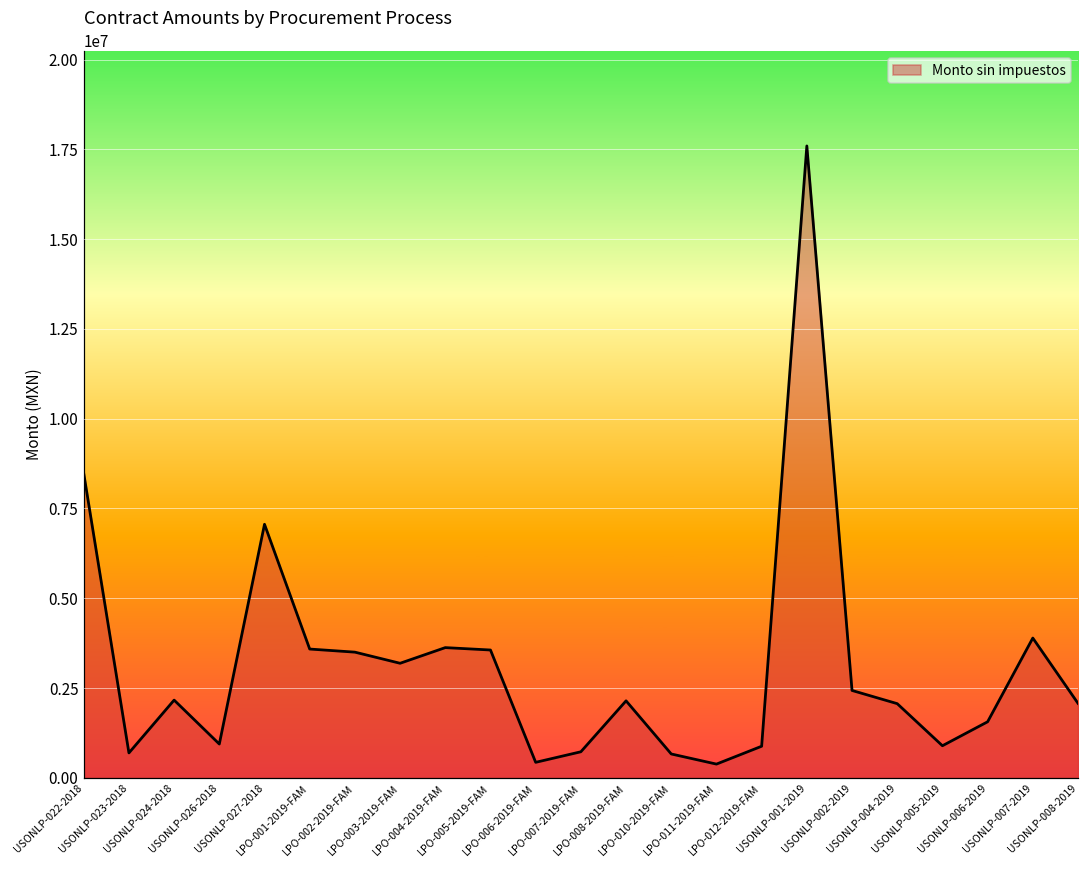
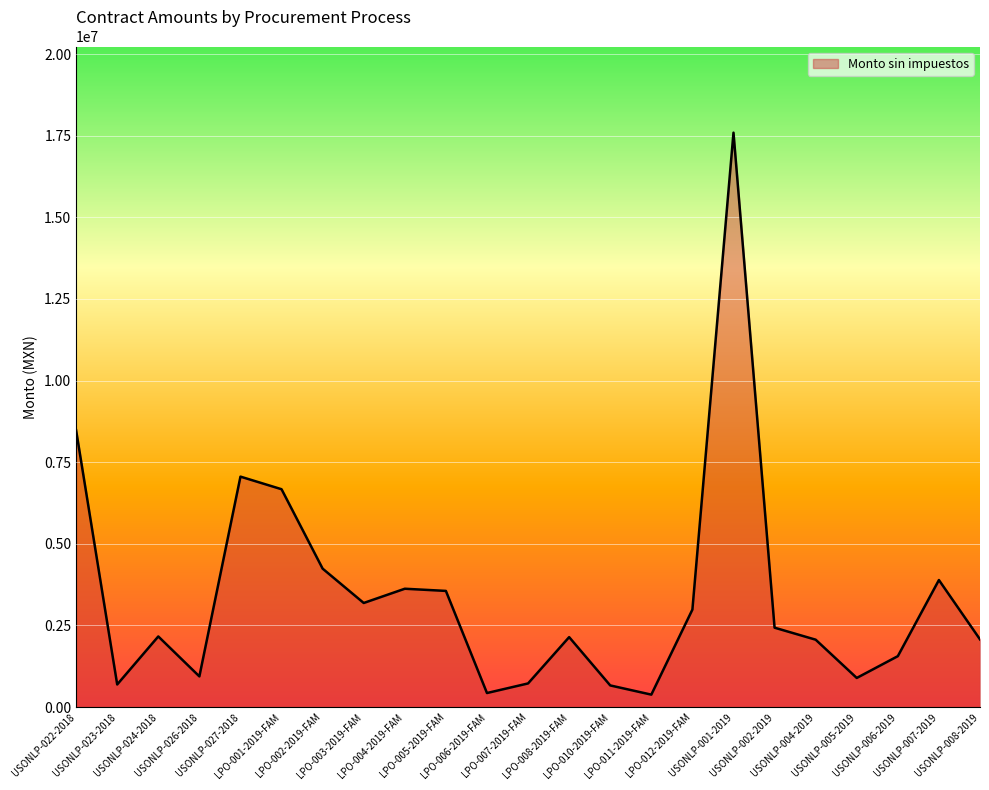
  {
    "USONLP-022-2018": 8500000,
    "USONLP-023-2018": 700000,
    "USONLP-024-2018": 2200000,
    "USONLP-026-2018": 900000,
    "USONLP-027-2018": 7100000,
-   "LPO-001-2019-FAM": 3600000,
-   "LPO-002-2019-FAM": 3500000,
+   "LPO-001-2019-FAM": 6700000,
+   "LPO-002-2019-FAM": 4200000,
    "LPO-003-2019-FAM": 3200000,
    "LPO-004-2019-FAM": 3600000,
    "LPO-005-2019-FAM": 3600000,
    "LPO-006-2019-FAM": 400000,
    "LPO-007-2019-FAM": 700000,
    "LPO-008-2019-FAM": 2100000,
    "LPO-010-2019-FAM": 700000,
    "LPO-011-2019-FAM": 400000,
-   "LPO-012-2019-FAM": 900000,
+   "LPO-012-2019-FAM": 3000000,
    "USONLP-001-2019": 17600000,
    "USONLP-002-2019": 2400000,
    "USONLP-004-2019": 2100000,
    "USONLP-005-2019": 900000,
    "USONLP-006-2019": 1600000,
    "USONLP-007-2019": 3900000,
    "USONLP-008-2019": 2100000
  }
